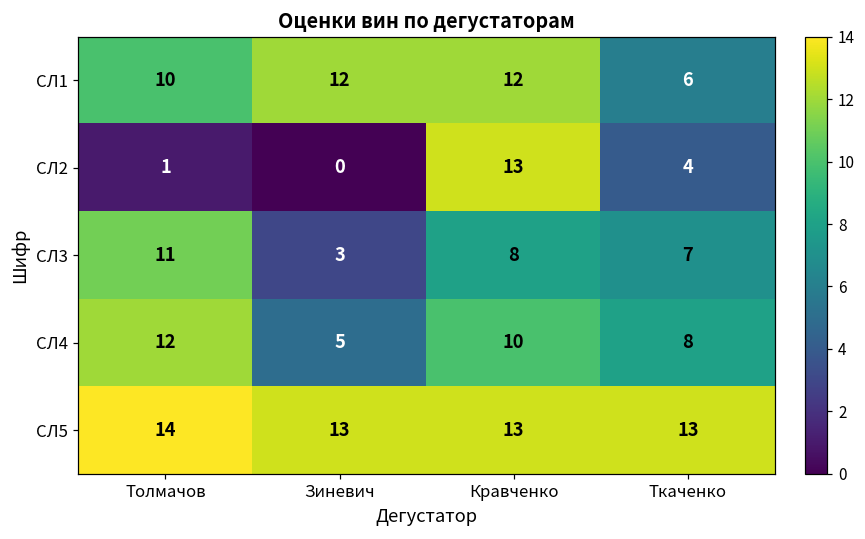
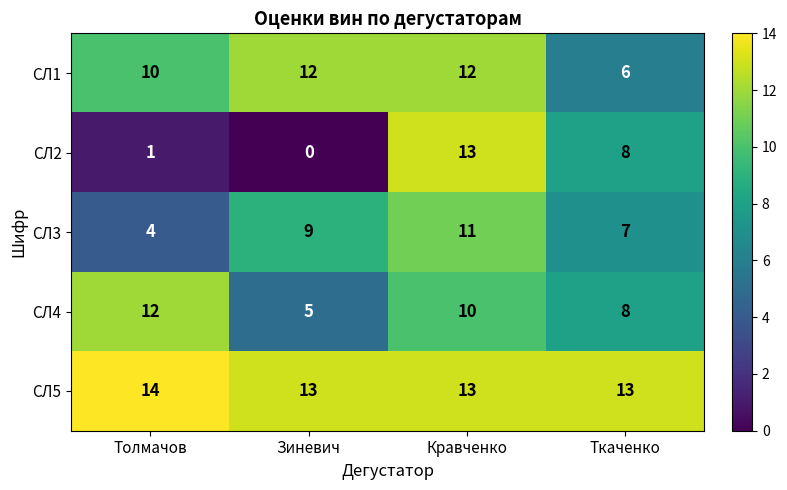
  {
    "СЛ1": {
      "Толмачов": 10,
      "Зиневич": 12,
      "Кравченко": 12,
      "Ткаченко": 6
    },
    "СЛ2": {
      "Толмачов": 1,
      "Зиневич": 0,
      "Кравченко": 13,
-     "Ткаченко": 4
+     "Ткаченко": 8
    },
    "СЛ3": {
-     "Толмачов": 11,
-     "Зиневич": 3,
-     "Кравченко": 8,
+     "Толмачов": 4,
+     "Зиневич": 9,
+     "Кравченко": 11,
      "Ткаченко": 7
    },
    "СЛ4": {
      "Толмачов": 12,
      "Зиневич": 5,
      "Кравченко": 10,
      "Ткаченко": 8
    },
    "СЛ5": {
      "Толмачов": 14,
      "Зиневич": 13,
      "Кравченко": 13,
      "Ткаченко": 13
    }
  }
